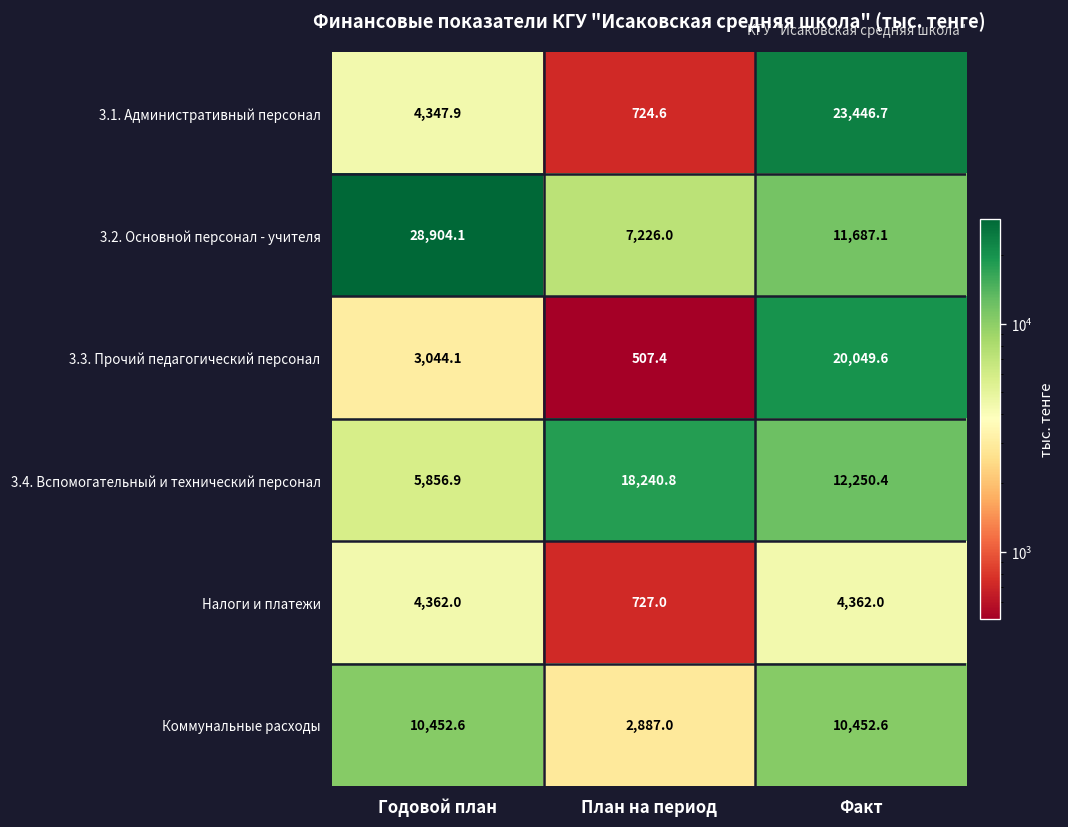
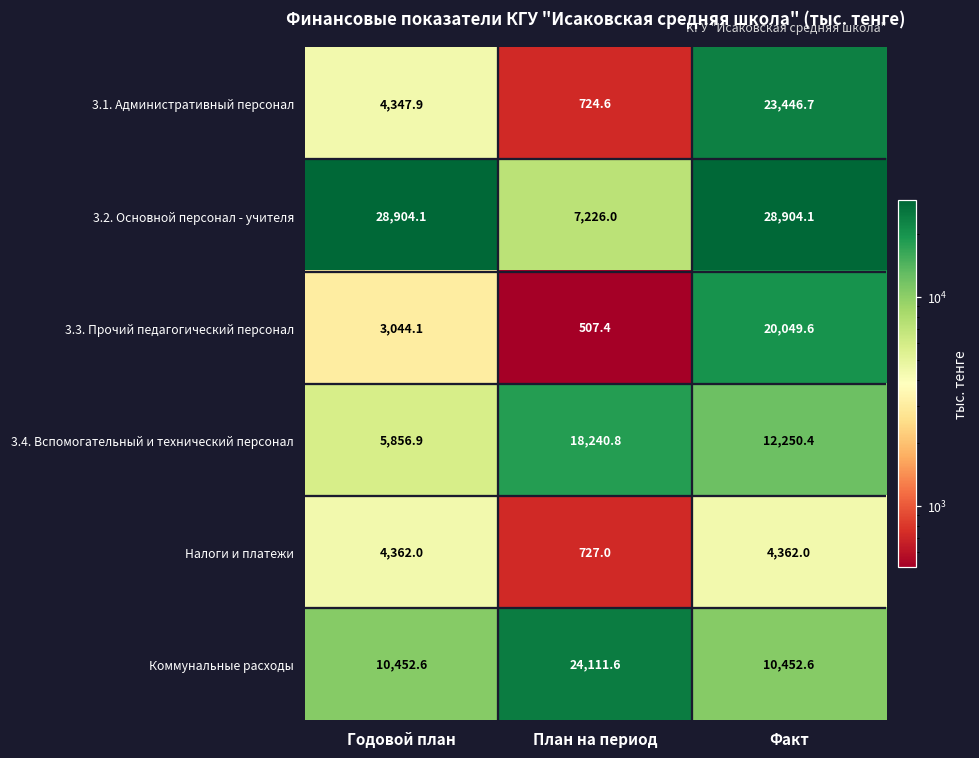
  {
    "3.1. Административный персонал": {
      "Годовой план": "4,347.9",
      "План на период": "724.6",
      "Факт": "23,446.7"
    },
    "3.2. Основной персонал - учителя": {
      "Годовой план": "28,904.1",
      "План на период": "7,226.0",
-     "Факт": "11,687.1"
+     "Факт": "28,904.1"
    },
    "3.3. Прочий педагогический персонал": {
      "Годовой план": "3,044.1",
      "План на период": "507.4",
      "Факт": "20,049.6"
    },
    "3.4. Вспомогательный и технический персонал": {
      "Годовой план": "5,856.9",
      "План на период": "18,240.8",
      "Факт": "12,250.4"
    },
    "Налоги и платежи": {
      "Годовой план": "4,362.0",
      "План на период": "727.0",
      "Факт": "4,362.0"
    },
    "Коммунальные расходы": {
      "Годовой план": "10,452.6",
-     "План на период": "2,887.0",
+     "План на период": "24,111.6",
      "Факт": "10,452.6"
    }
  }
